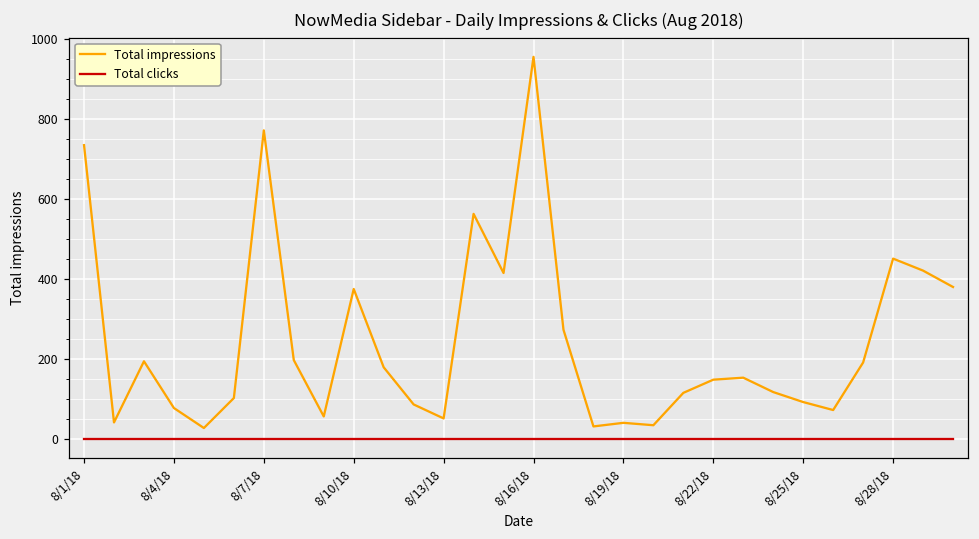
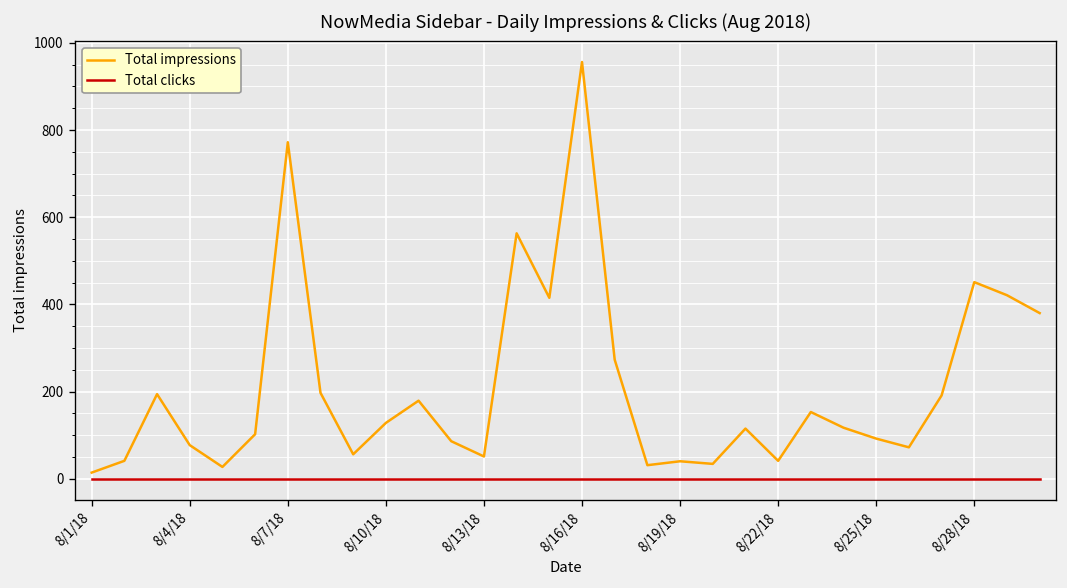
  {
    "Total impressions": {
-     "8/1/18": 740,
+     "8/1/18": 10,
      "8/4/18": 80,
      "8/7/18": 770,
-     "8/10/18": 380,
+     "8/10/18": 130,
      "8/13/18": 50,
      "8/16/18": 960,
      "8/19/18": 40,
-     "8/22/18": 150,
+     "8/22/18": 40,
      "8/25/18": 90,
      "8/28/18": 450
    },
    "Total clicks": {
      "8/1/18": 0,
      "8/4/18": 0,
      "8/7/18": 0,
      "8/10/18": 0,
      "8/13/18": 0,
      "8/16/18": 0,
      "8/19/18": 0,
      "8/22/18": 0,
      "8/25/18": 0,
      "8/28/18": 0
    }
  }
